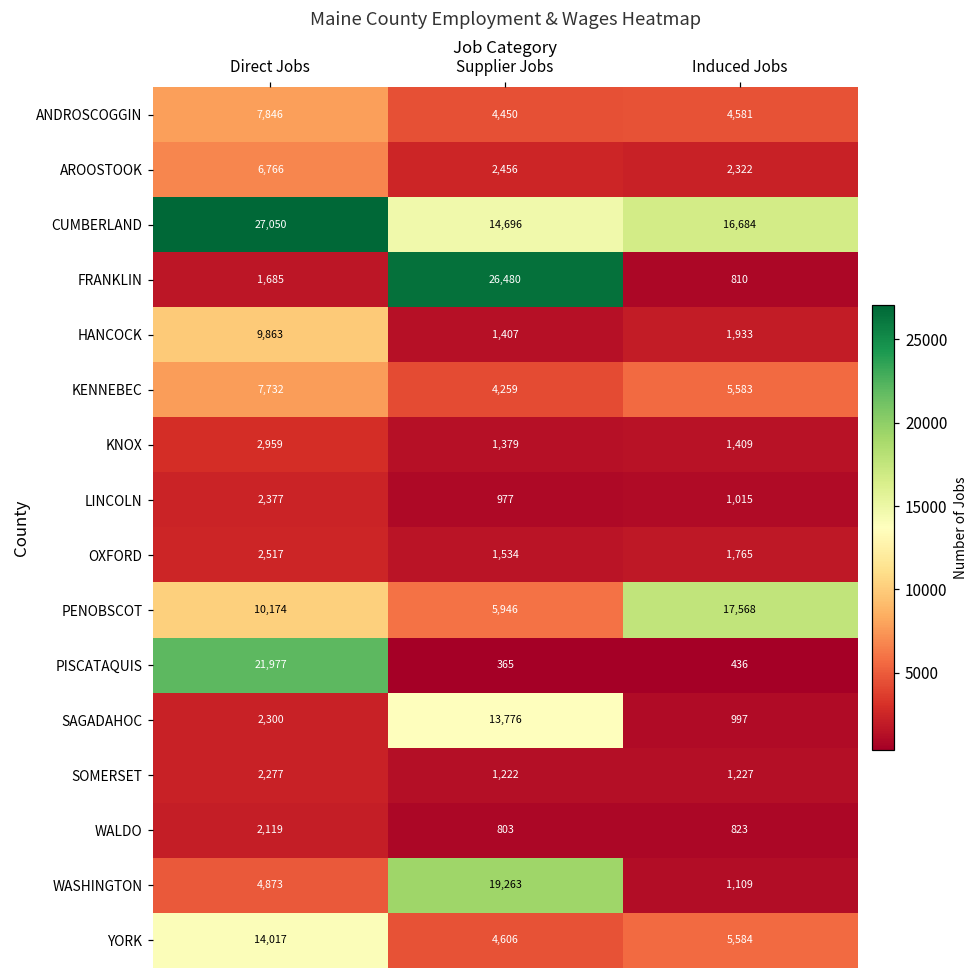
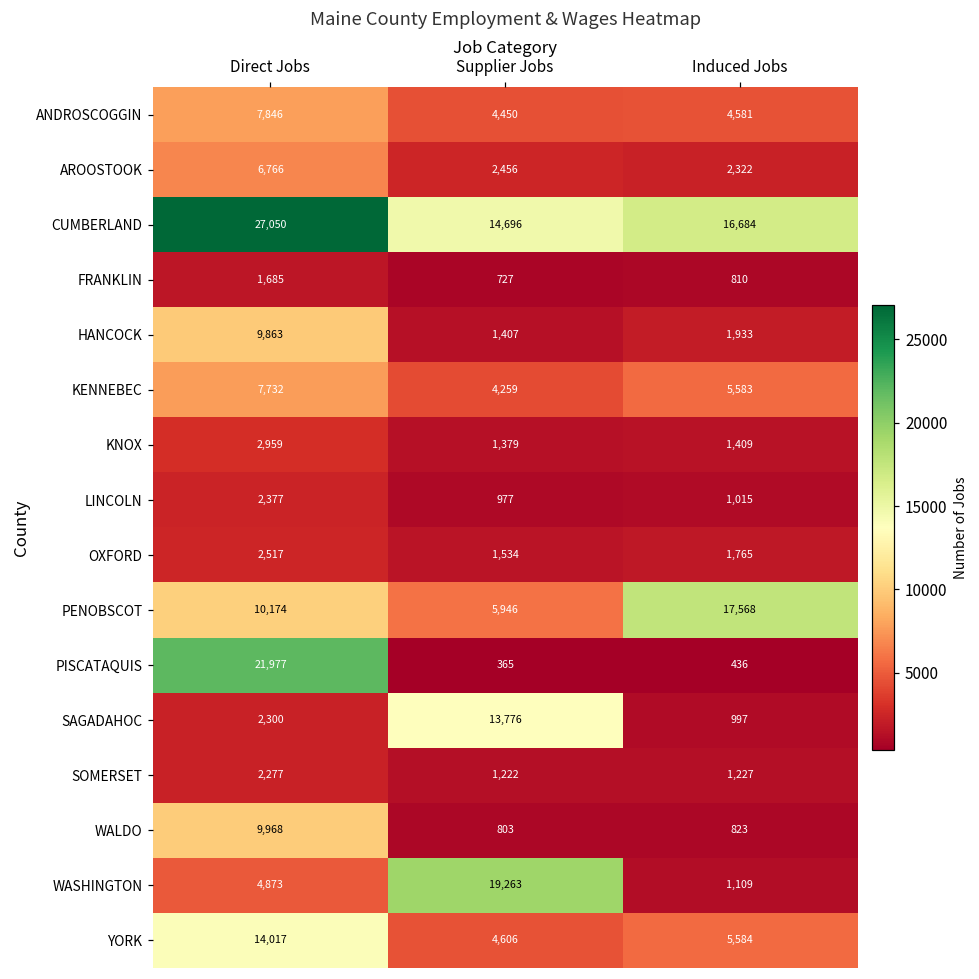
  {
    "ANDROSCOGGIN": {
      "Direct Jobs": "7,846",
      "Supplier Jobs": "4,450",
      "Induced Jobs": "4,581"
    },
    "AROOSTOOK": {
      "Direct Jobs": "6,766",
      "Supplier Jobs": "2,456",
      "Induced Jobs": "2,322"
    },
    "CUMBERLAND": {
      "Direct Jobs": "27,050",
      "Supplier Jobs": "14,696",
      "Induced Jobs": "16,684"
    },
    "FRANKLIN": {
      "Direct Jobs": "1,685",
-     "Supplier Jobs": "26,480",
+     "Supplier Jobs": "727",
      "Induced Jobs": "810"
    },
    "HANCOCK": {
      "Direct Jobs": "9,863",
      "Supplier Jobs": "1,407",
      "Induced Jobs": "1,933"
    },
    "KENNEBEC": {
      "Direct Jobs": "7,732",
      "Supplier Jobs": "4,259",
      "Induced Jobs": "5,583"
    },
    "KNOX": {
      "Direct Jobs": "2,959",
      "Supplier Jobs": "1,379",
      "Induced Jobs": "1,409"
    },
    "LINCOLN": {
      "Direct Jobs": "2,377",
      "Supplier Jobs": "977",
      "Induced Jobs": "1,015"
    },
    "OXFORD": {
      "Direct Jobs": "2,517",
      "Supplier Jobs": "1,534",
      "Induced Jobs": "1,765"
    },
    "PENOBSCOT": {
      "Direct Jobs": "10,174",
      "Supplier Jobs": "5,946",
      "Induced Jobs": "17,568"
    },
    "PISCATAQUIS": {
      "Direct Jobs": "21,977",
      "Supplier Jobs": "365",
      "Induced Jobs": "436"
    },
    "SAGADAHOC": {
      "Direct Jobs": "2,300",
      "Supplier Jobs": "13,776",
      "Induced Jobs": "997"
    },
    "SOMERSET": {
      "Direct Jobs": "2,277",
      "Supplier Jobs": "1,222",
      "Induced Jobs": "1,227"
    },
    "WALDO": {
-     "Direct Jobs": "2,119",
+     "Direct Jobs": "9,968",
      "Supplier Jobs": "803",
      "Induced Jobs": "823"
    },
    "WASHINGTON": {
      "Direct Jobs": "4,873",
      "Supplier Jobs": "19,263",
      "Induced Jobs": "1,109"
    },
    "YORK": {
      "Direct Jobs": "14,017",
      "Supplier Jobs": "4,606",
      "Induced Jobs": "5,584"
    }
  }
